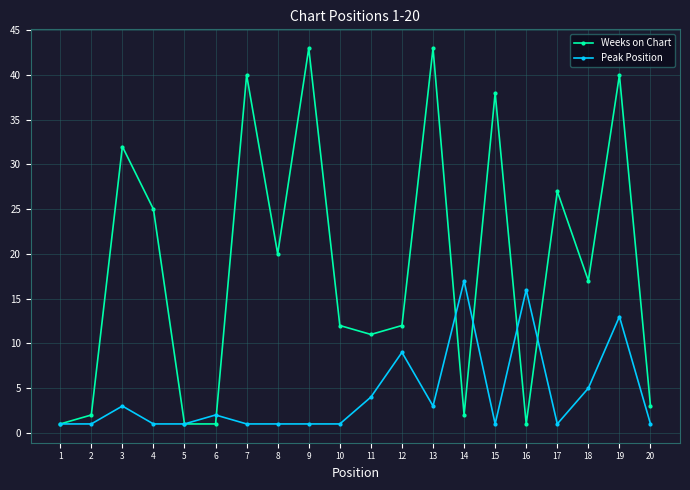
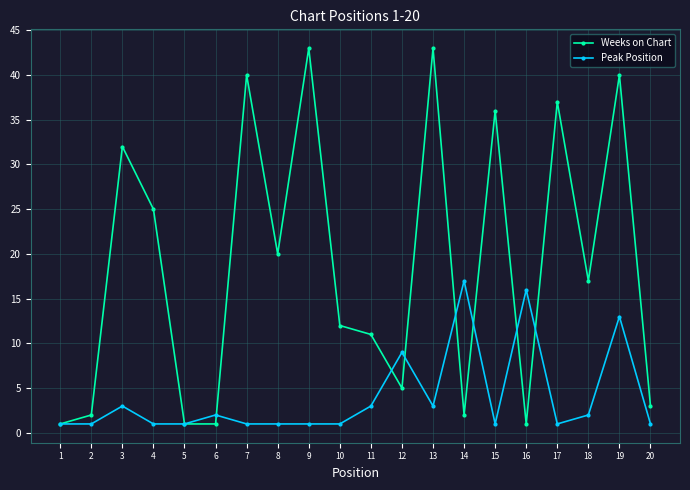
  {
    "Weeks on Chart": {
      "2": 2,
      "3": 32,
      "4": 25,
      "6": 1,
      "7": 40,
      "8": 20,
      "9": 43,
      "10": 12,
      "11": 11,
-     "12": 12,
+     "12": 5,
      "13": 43,
      "14": 2,
-     "15": 38,
+     "15": 36,
      "16": 1,
-     "17": 27,
+     "17": 37,
      "18": 17,
      "19": 40,
      "20": 3
    },
    "Peak Position": {
      "2": 1,
      "3": 3,
      "4": 1,
      "6": 2,
      "7": 1,
      "8": 1,
      "9": 1,
      "10": 1,
-     "11": 4,
+     "11": 3,
      "12": 9,
      "13": 3,
      "14": 17,
      "15": 1,
      "16": 16,
      "17": 1,
-     "18": 5,
+     "18": 2,
      "19": 13,
      "20": 1
    }
  }
